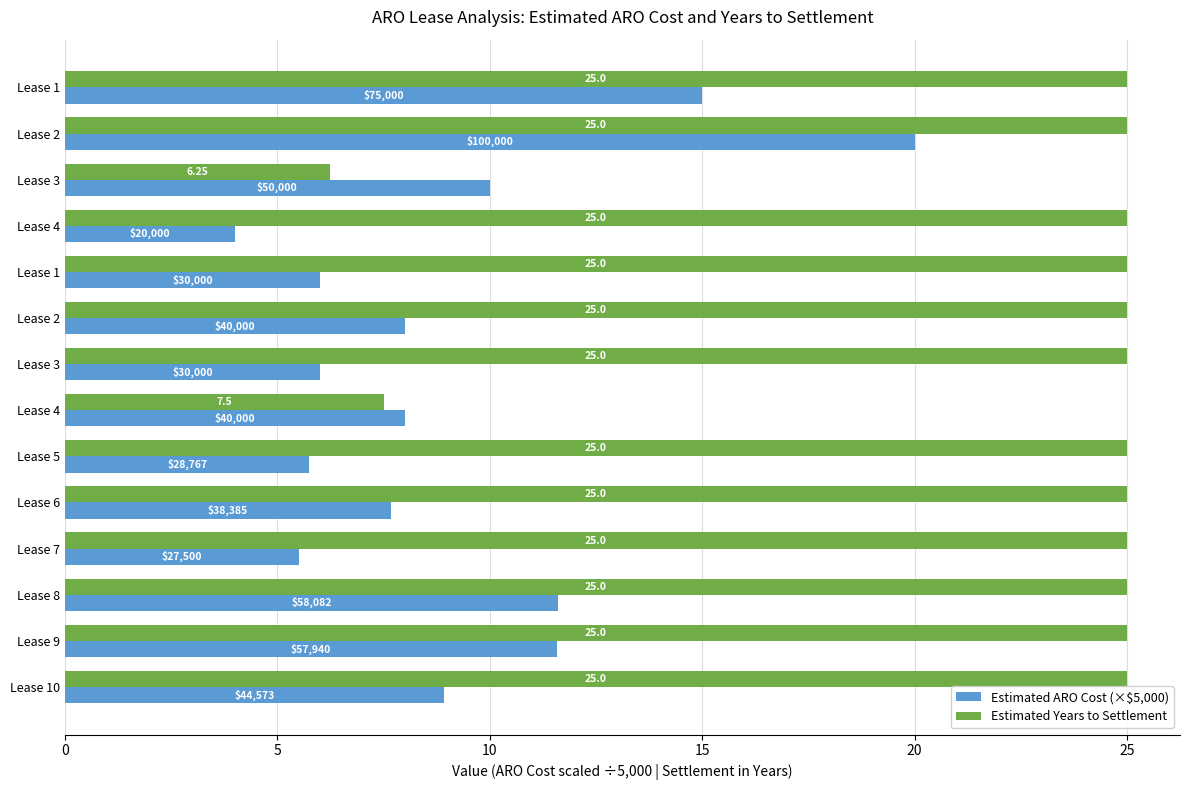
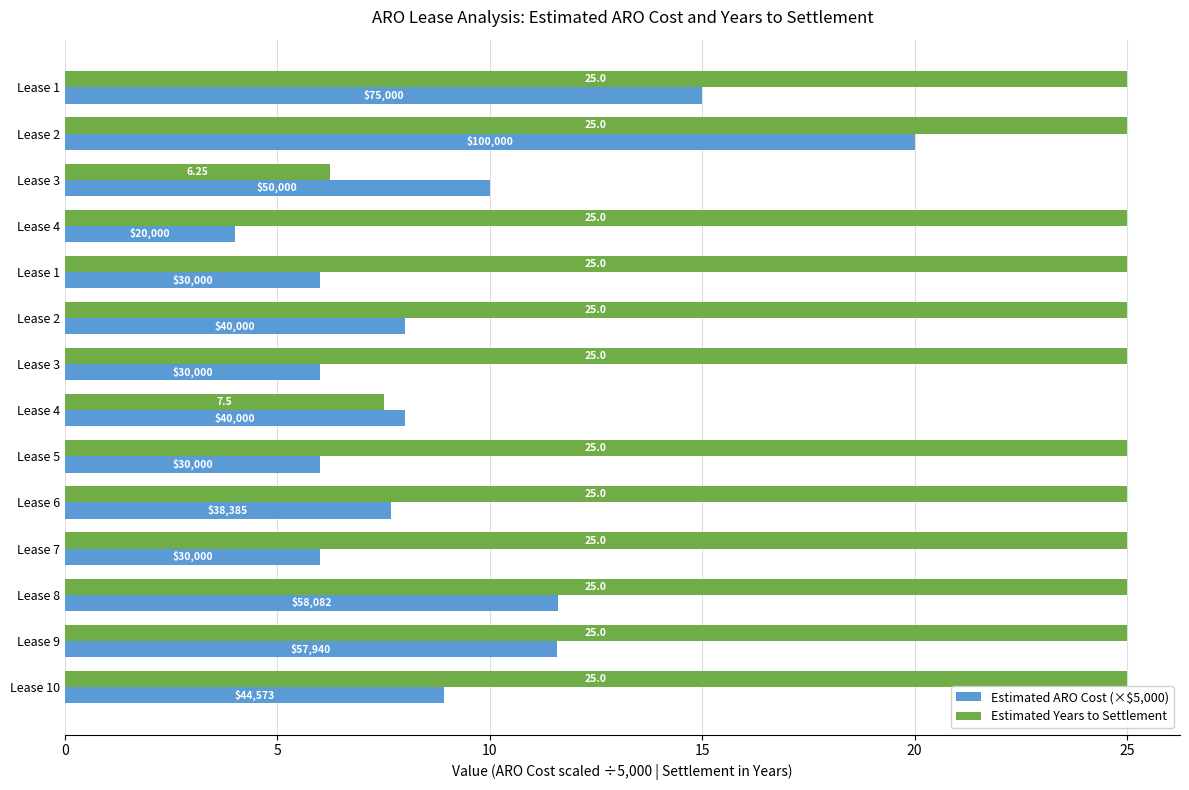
  {
    "Estimated ARO Cost (×$5,000)": {
-     "Lease 5": "$28,767",
-     "Lease 7": "$27,500"
+     "Lease 5": "$30,000",
+     "Lease 7": "$30,000"
    },
    "Estimated Years to Settlement": {
      "Lease 5": "25.0",
      "Lease 6": "25.0",
      "Lease 7": "25.0",
      "Lease 8": "25.0",
      "Lease 9": "25.0",
      "Lease 10": "25.0"
    }
  }
